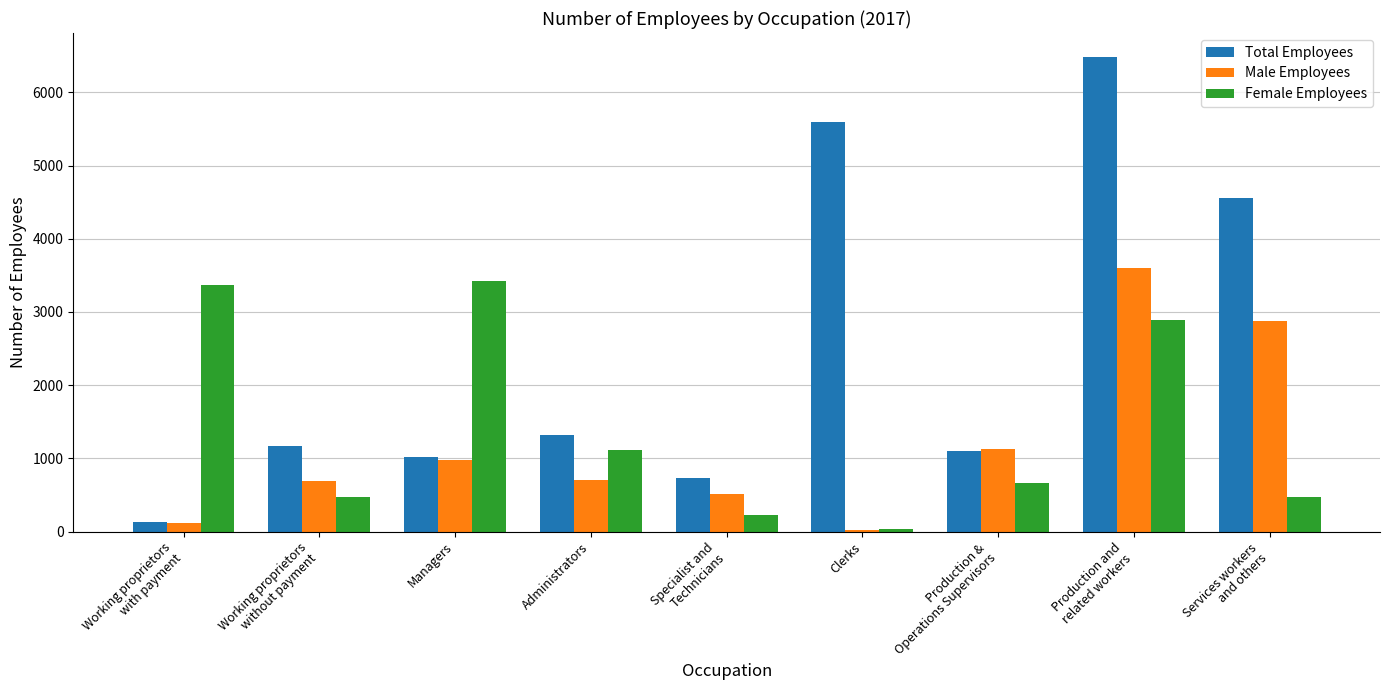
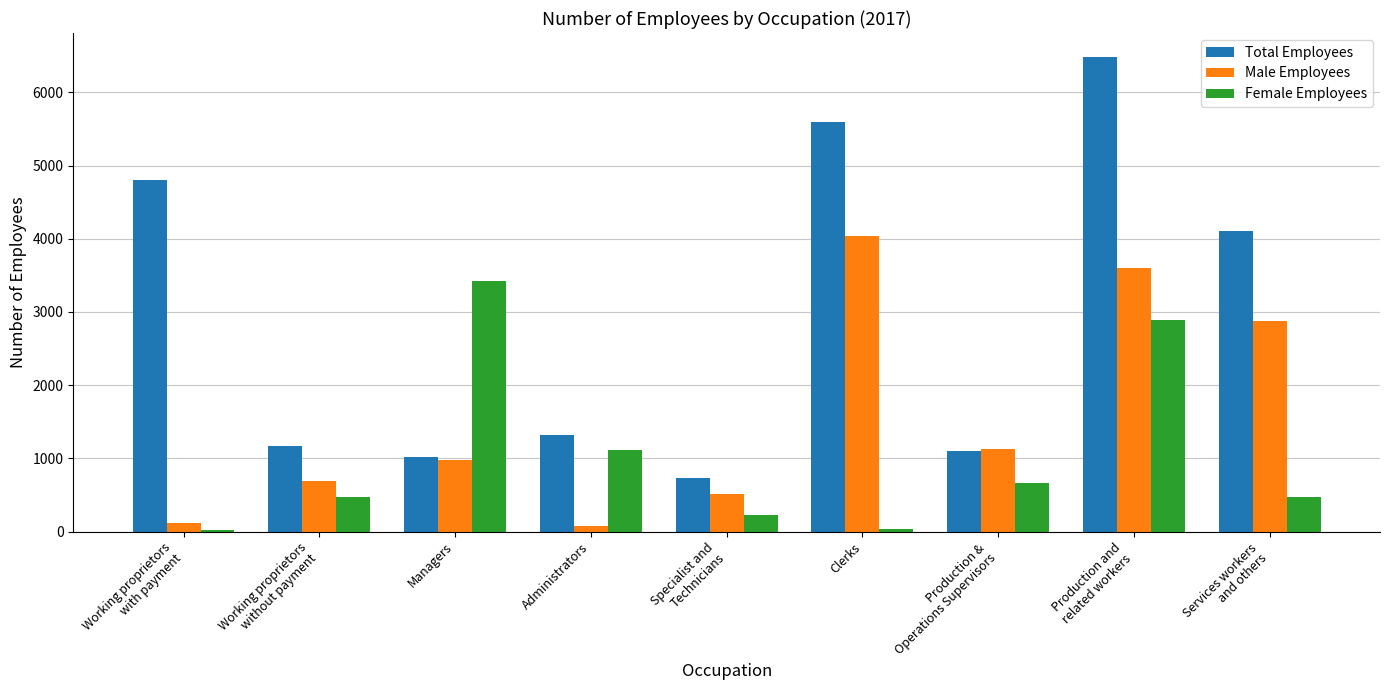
  {
    "Total Employees": {
-     "Working proprietors with payment": 100,
+     "Working proprietors with payment": 4800,
      "Working proprietors without payment": 1200,
      "Managers": 1000,
      "Administrators": 1300,
      "Specialist and Technicians": 700,
      "Clerks": 5600,
      "Production & Operations Supervisors": 1100,
      "Production and related workers": 6500,
-     "Services workers and others": 4600
+     "Services workers and others": 4100
    },
    "Male Employees": {
      "Working proprietors with payment": 100,
      "Working proprietors without payment": 700,
      "Managers": 1000,
-     "Administrators": 700,
+     "Administrators": 100,
      "Specialist and Technicians": 500,
-     "Clerks": 0,
+     "Clerks": 4000,
      "Production & Operations Supervisors": 1100,
      "Production and related workers": 3600,
      "Services workers and others": 2900
    },
    "Female Employees": {
-     "Working proprietors with payment": 3400,
+     "Working proprietors with payment": 0,
      "Working proprietors without payment": 500,
      "Managers": 3400,
      "Administrators": 1100,
      "Specialist and Technicians": 200,
      "Clerks": 0,
      "Production & Operations Supervisors": 700,
      "Production and related workers": 2900,
      "Services workers and others": 500
    }
  }
